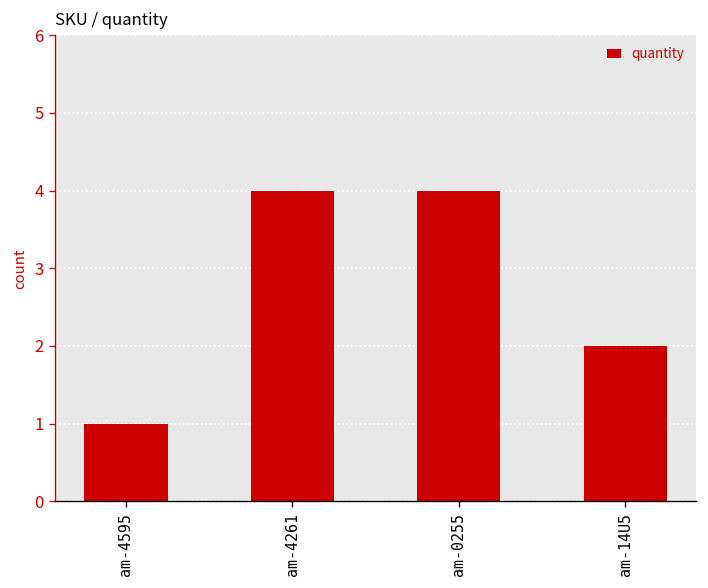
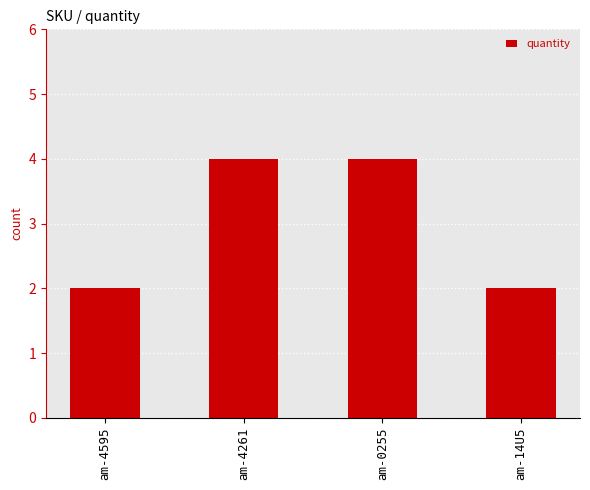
  {
-   "am-4595": 1,
+   "am-4595": 2,
    "am-4261": 4,
    "am-0255": 4,
    "am-14U5": 2
  }
